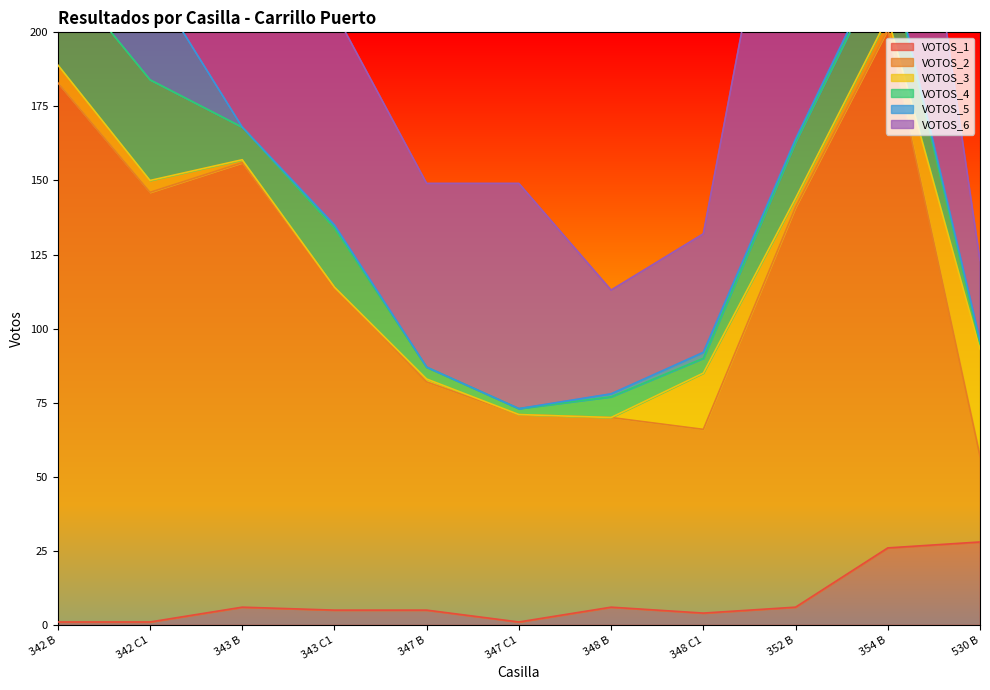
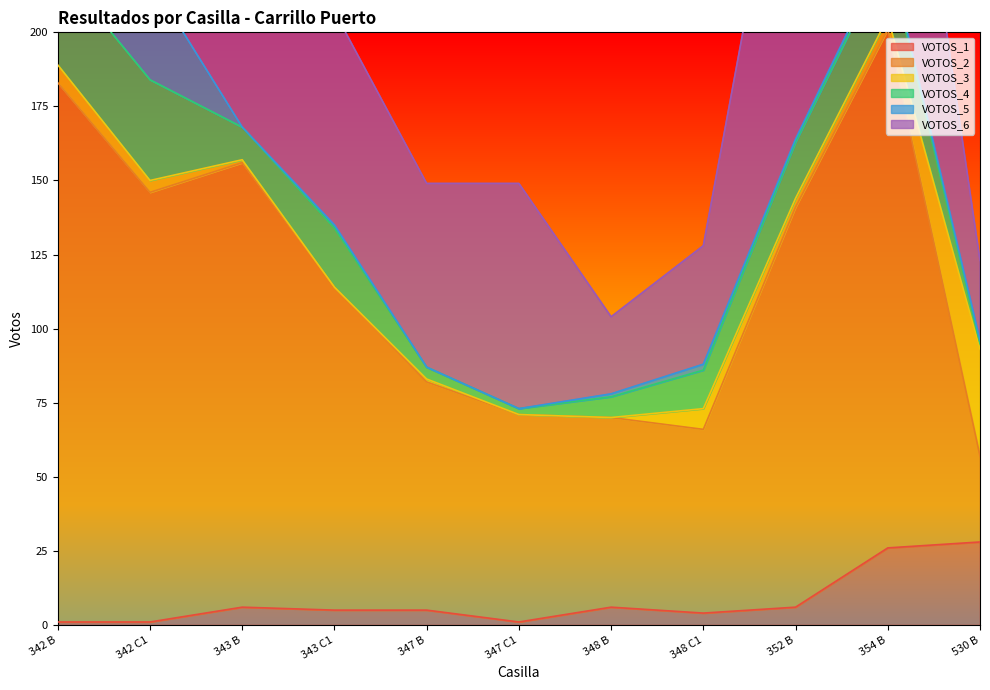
  {
    "VOTOS_3": {
      "342 B": 6,
      "342 C1": 4,
      "343 B": 1,
      "347 B": 1,
-     "348 C1": 19,
+     "348 C1": 7,
      "352 B": 3,
      "530 B": 36
    },
    "VOTOS_4": {
      "342 C1": 34,
      "343 C1": 20,
      "348 B": 7,
-     "348 C1": 5,
+     "348 C1": 13,
      "352 B": 19,
      "530 B": 2
    },
    "VOTOS_5": {
      "343 C1": 1,
      "348 B": 1,
      "348 C1": 2,
      "352 B": 1,
      "530 B": 1
    },
    "VOTOS_6": {
      "347 B": 62,
      "347 C1": 76,
-     "348 B": 35,
+     "348 B": 26,
      "348 C1": 40,
      "530 B": 27
    }
  }
